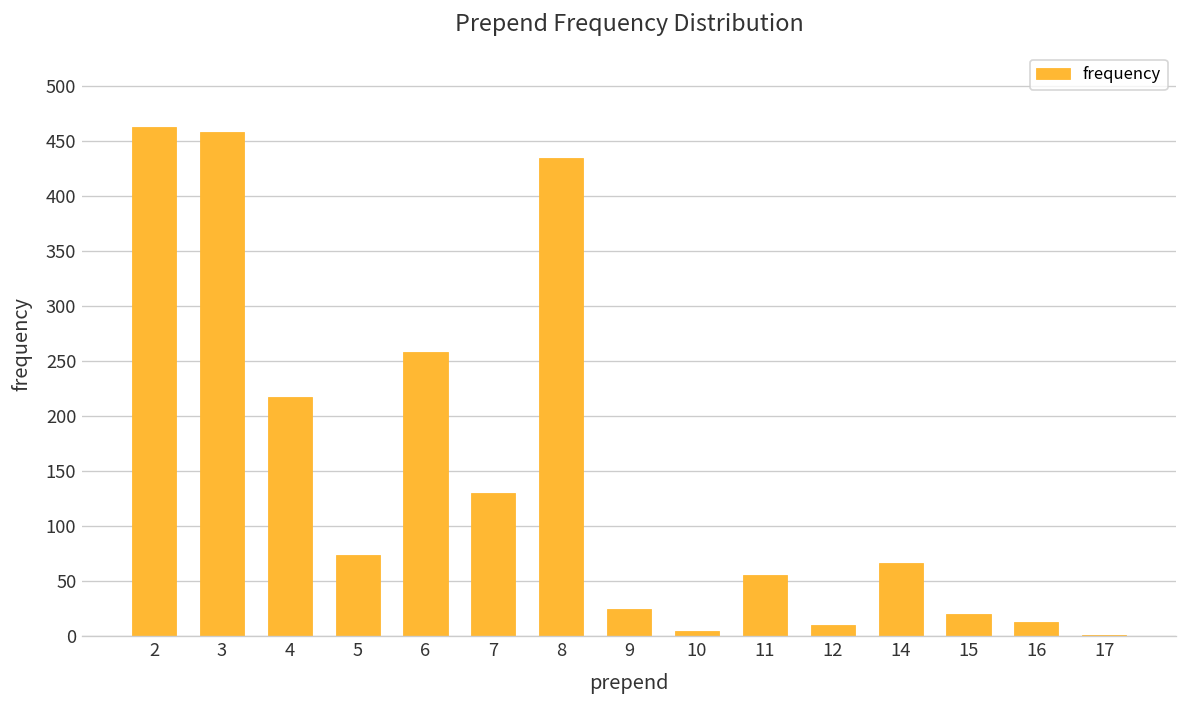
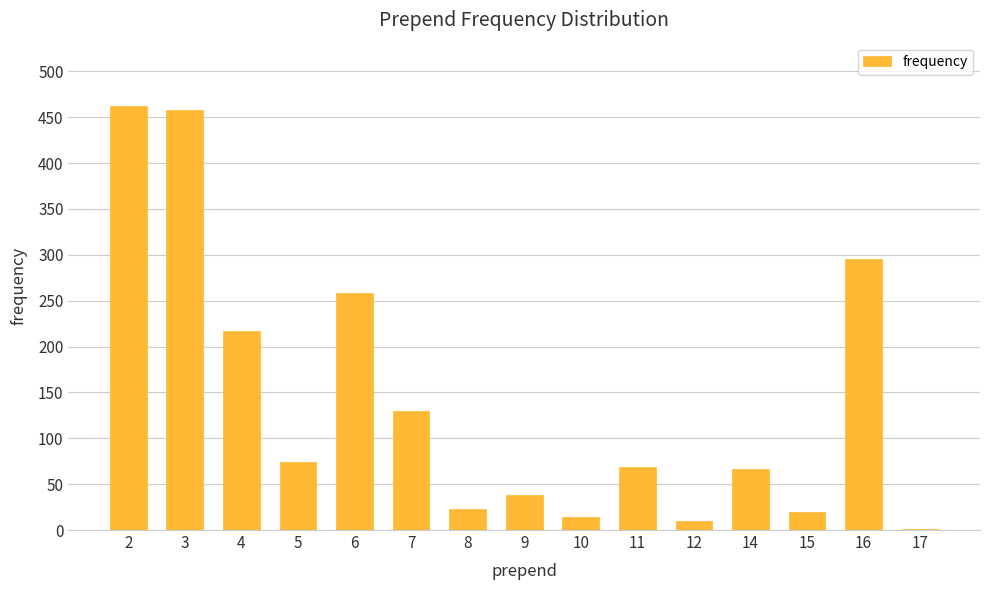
  {
    "2": 460,
    "3": 460,
    "4": 220,
    "5": 70,
    "6": 260,
    "7": 130,
-   "8": 430,
-   "9": 30,
-   "10": 5,
-   "11": 60,
+   "8": 20,
+   "9": 40,
+   "10": 14,
+   "11": 70,
    "12": 10,
    "14": 70,
    "15": 20,
-   "16": 10
+   "16": 300
  }
